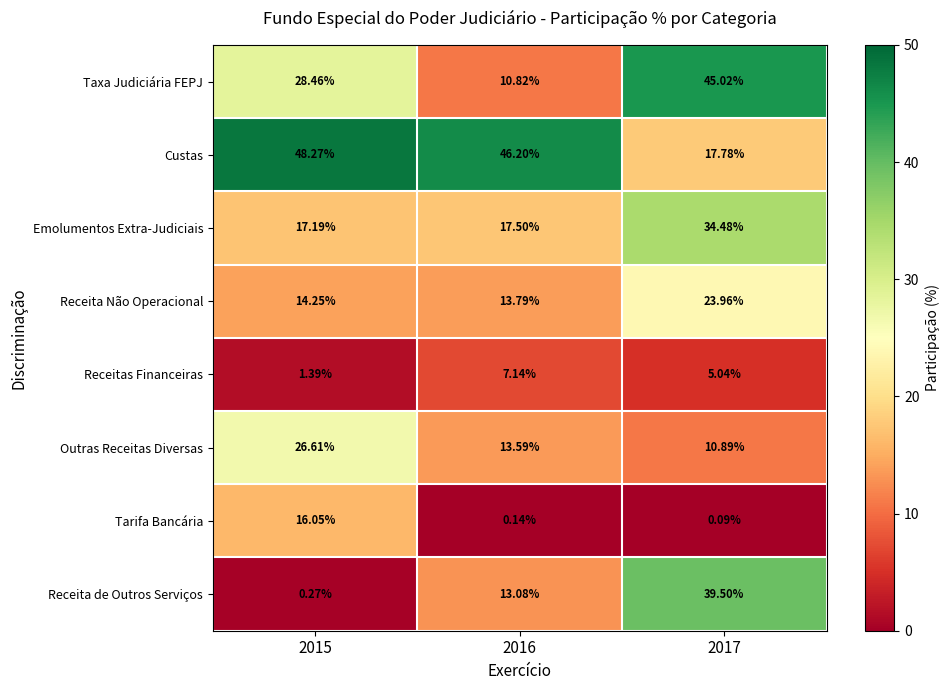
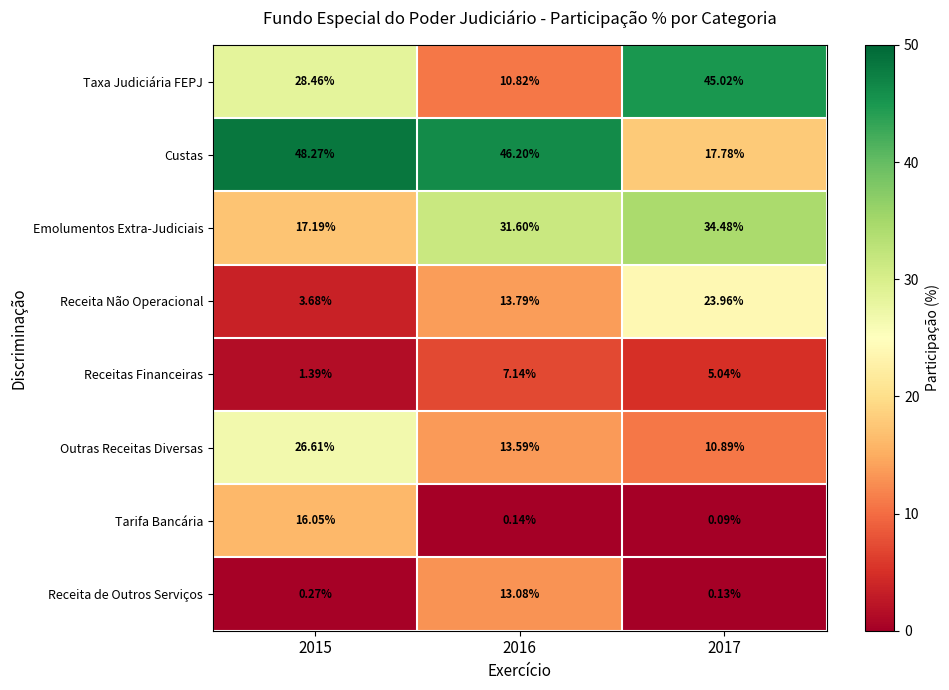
  {
    "Taxa Judiciária FEPJ": {
      "2015": "28.46%",
      "2016": "10.82%",
      "2017": "45.02%"
    },
    "Custas": {
      "2015": "48.27%",
      "2016": "46.20%",
      "2017": "17.78%"
    },
    "Emolumentos Extra-Judiciais": {
      "2015": "17.19%",
-     "2016": "17.50%",
+     "2016": "31.60%",
      "2017": "34.48%"
    },
    "Receita Não Operacional": {
-     "2015": "14.25%",
+     "2015": "3.68%",
      "2016": "13.79%",
      "2017": "23.96%"
    },
    "Receitas Financeiras": {
      "2015": "1.39%",
      "2016": "7.14%",
      "2017": "5.04%"
    },
    "Outras Receitas Diversas": {
      "2015": "26.61%",
      "2016": "13.59%",
      "2017": "10.89%"
    },
    "Tarifa Bancária": {
      "2015": "16.05%",
      "2016": "0.14%",
      "2017": "0.09%"
    },
    "Receita de Outros Serviços": {
      "2015": "0.27%",
      "2016": "13.08%",
-     "2017": "39.50%"
+     "2017": "0.13%"
    }
  }
